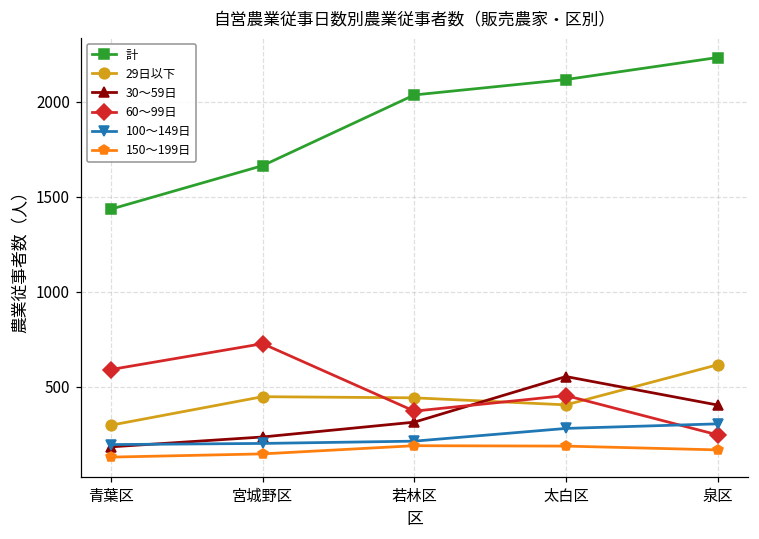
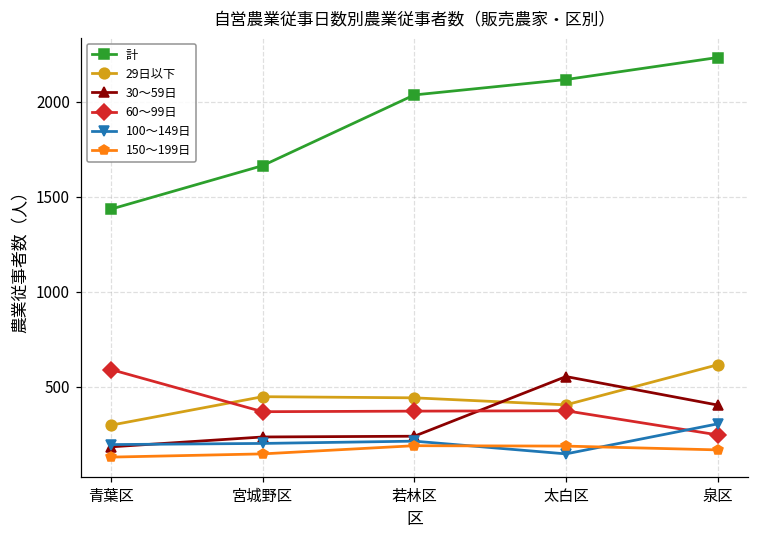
  {
    "計": {
      "青葉区": 1440,
      "宮城野区": 1670,
      "若林区": 2040,
      "太白区": 2120,
      "泉区": 2230
    },
    "30〜59日": {
      "宮城野区": 240,
-     "若林区": 320,
+     "若林区": 240,
      "太白区": 560,
      "泉区": 410
    },
    "60〜99日": {
      "青葉区": 590,
-     "宮城野区": 730,
+     "宮城野区": 370,
      "若林区": 370,
-     "太白区": 460,
+     "太白区": 380,
      "泉区": 250
    },
    "100〜149日": {
      "宮城野区": 200,
      "若林区": 220,
-     "太白区": 280,
+     "太白区": 150,
      "泉区": 310
    }
  }
